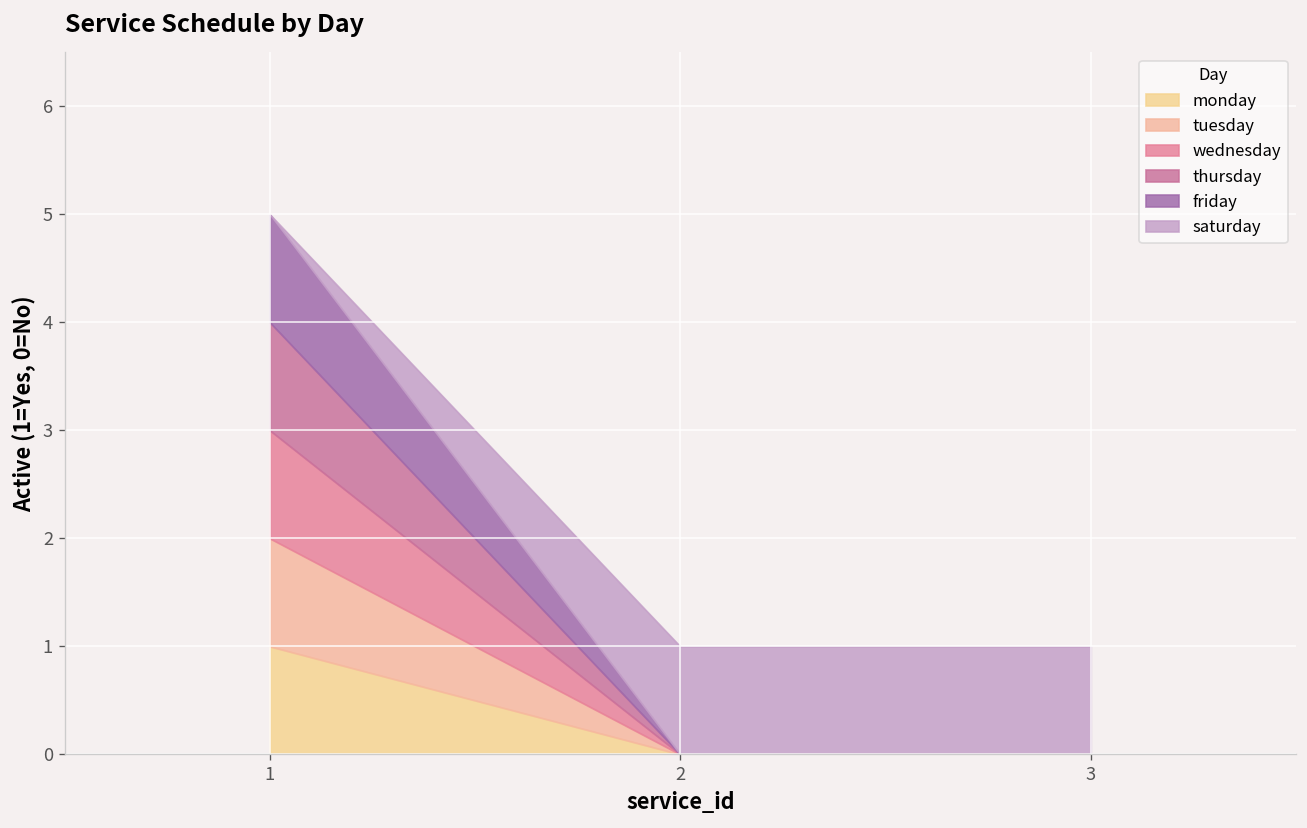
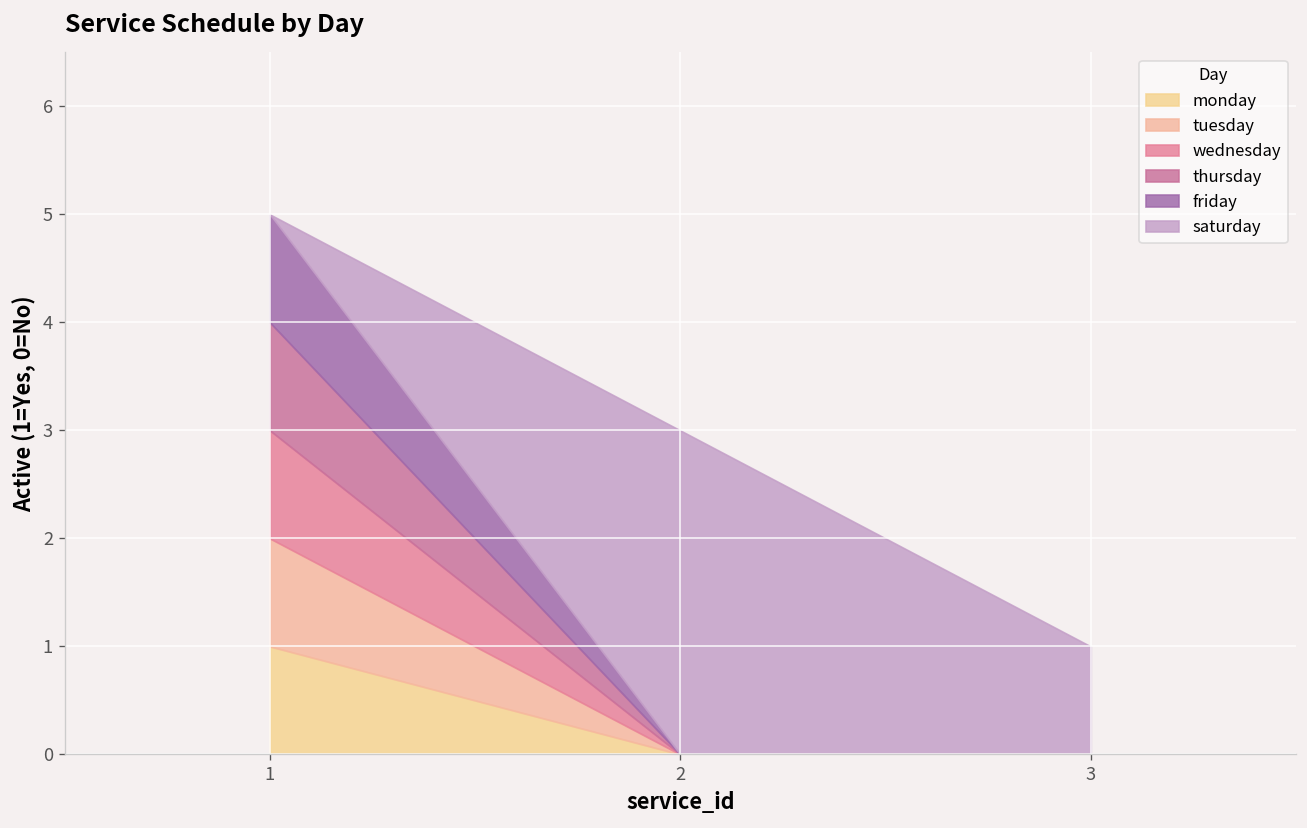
  {
    "saturday": {
-     "2": 1,
+     "2": 3,
      "3": 1
    }
  }
